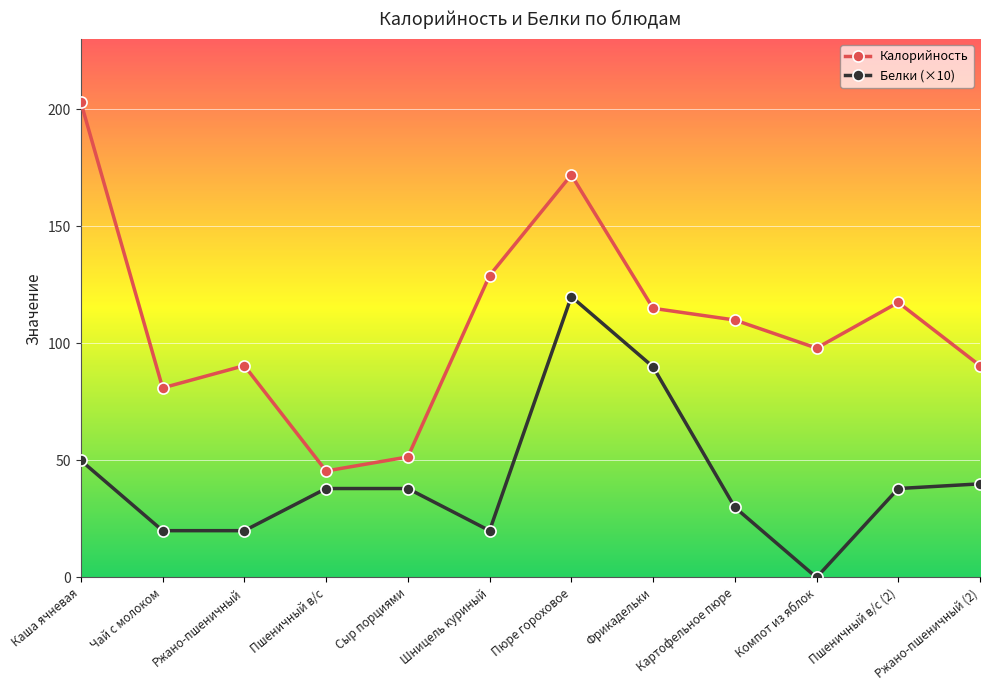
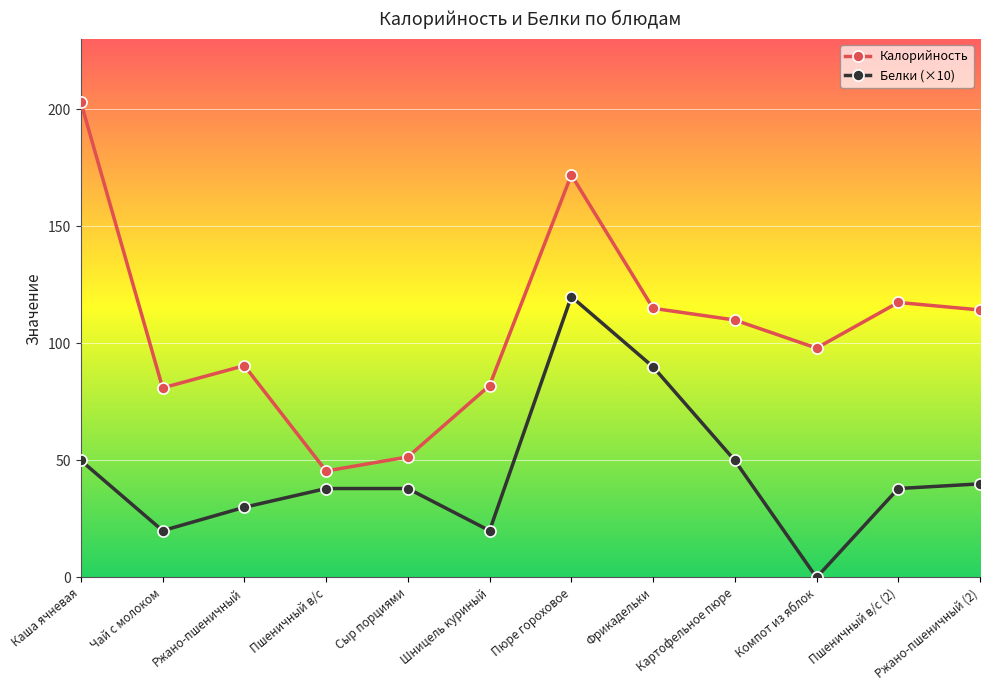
  {
    "Калорийность": {
      "Каша ячневая": 203,
      "Чай с молоком": 81,
      "Ржано-пшеничный": 91,
      "Пшеничный в/с": 46,
      "Сыр порциями": 52,
-     "Шницель куриный": 129,
+     "Шницель куриный": 82,
      "Пюре гороховое": 172,
      "Фрикадельки": 115,
      "Картофельное пюре": 110,
      "Компот из яблок": 98,
      "Пшеничный в/с (2)": 118,
-     "Ржано-пшеничный (2)": 91
+     "Ржано-пшеничный (2)": 114
    },
    "Белки (×10)": {
      "Каша ячневая": 50,
      "Чай с молоком": 20,
-     "Ржано-пшеничный": 20,
+     "Ржано-пшеничный": 30,
      "Пшеничный в/с": 38,
      "Сыр порциями": 38,
      "Шницель куриный": 20,
      "Пюре гороховое": 120,
      "Фрикадельки": 90,
-     "Картофельное пюре": 30,
+     "Картофельное пюре": 50,
      "Компот из яблок": 0,
      "Пшеничный в/с (2)": 38,
      "Ржано-пшеничный (2)": 40
    }
  }
